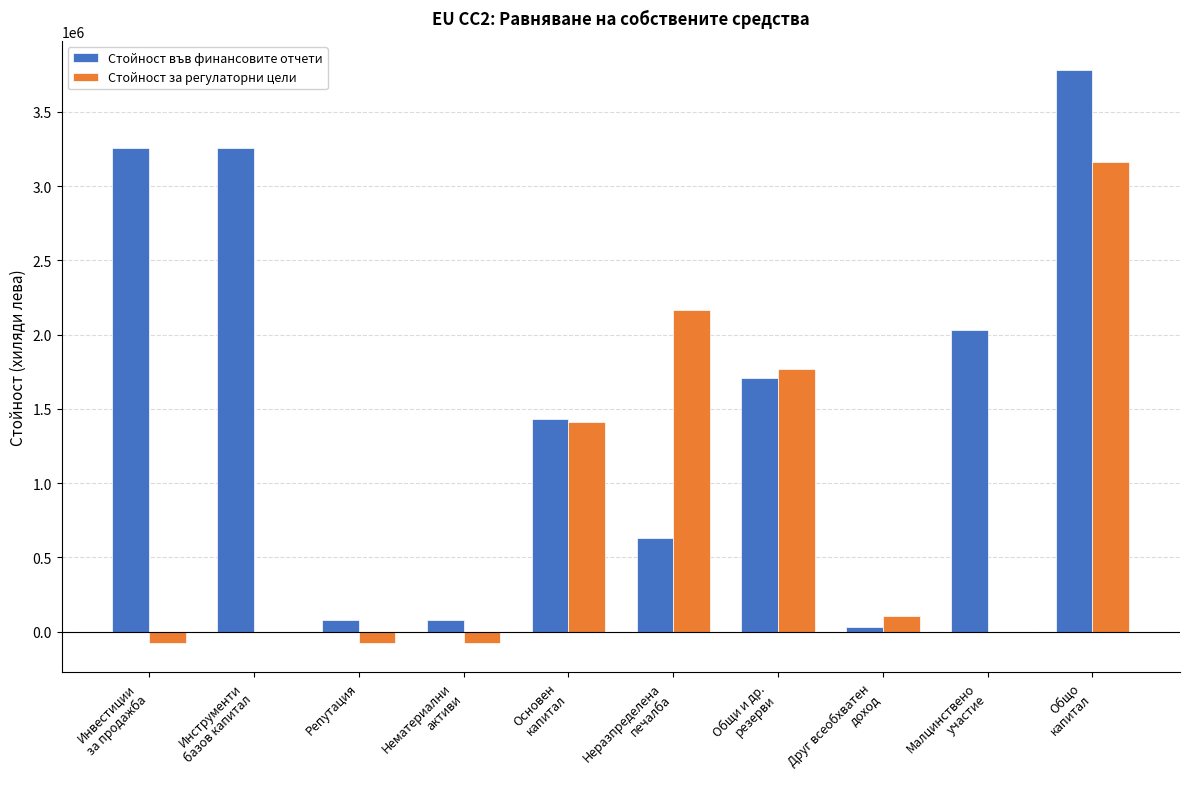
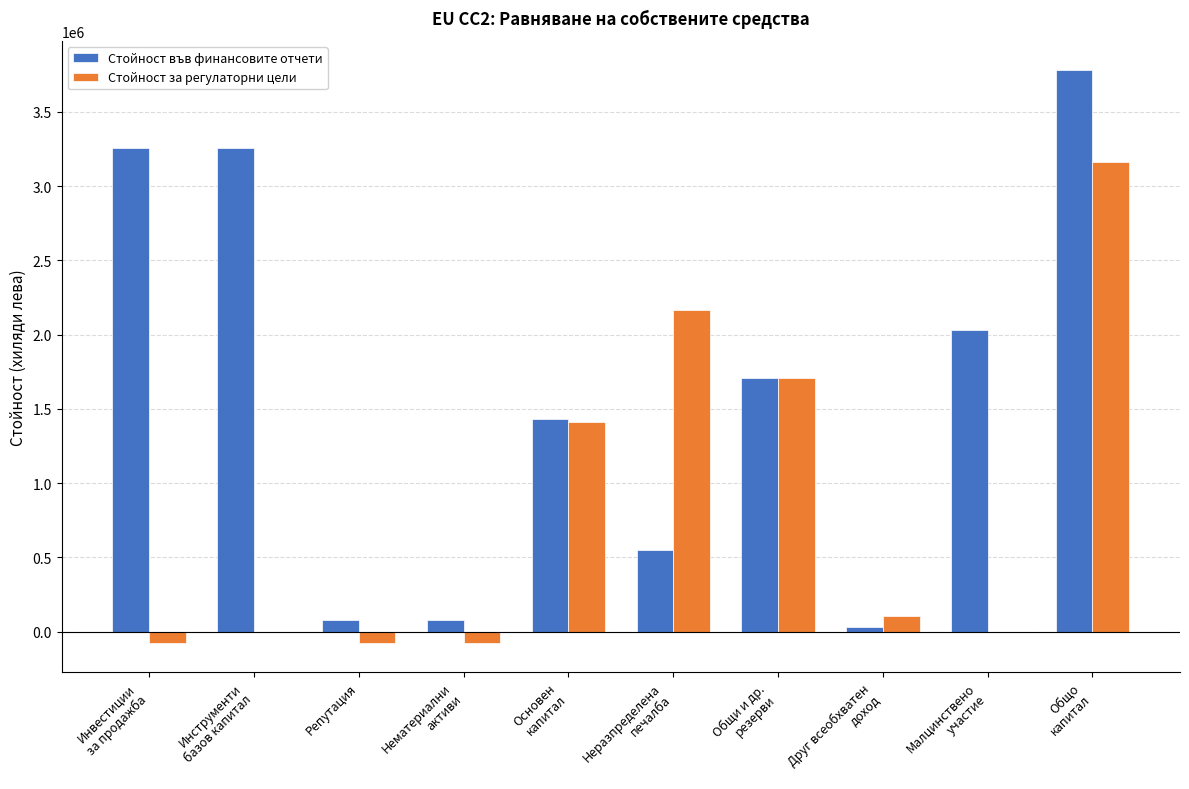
  {
    "Стойност във финансовите отчети": {
      "Инвестиции за продажба": 3260000,
      "Инструменти базов капитал": 3260000,
      "Репутация": 80000,
      "Нематериални активи": 80000,
      "Основен капитал": 1430000,
-     "Неразпределена печалба": 630000,
+     "Неразпределена печалба": 550000,
      "Общи и др. резерви": 1710000,
      "Друг всеобхватен доход": 30000,
      "Малцинствено участие": 2030000,
      "Общо капитал": 3780000
    },
    "Стойност за регулаторни цели": {
      "Инвестиции за продажба": -80000,
      "Инструменти базов капитал": 0,
      "Репутация": -80000,
      "Нематериални активи": -80000,
      "Основен капитал": 1410000,
      "Неразпределена печалба": 2160000,
-     "Общи и др. резерви": 1770000,
+     "Общи и др. резерви": 1710000,
      "Друг всеобхватен доход": 110000,
      "Малцинствено участие": 0,
      "Общо капитал": 3160000
    }
  }
